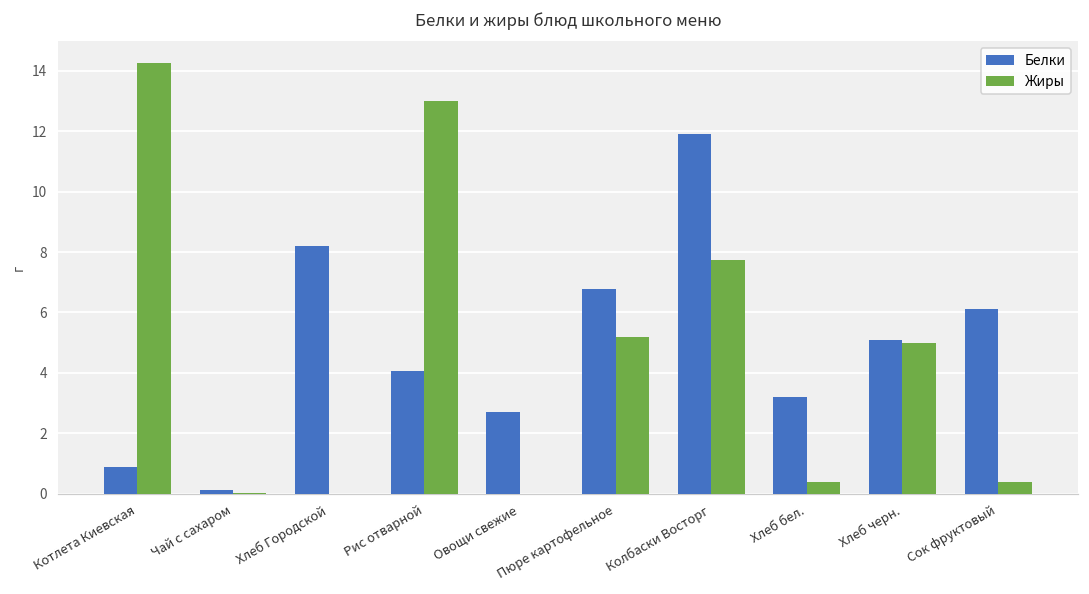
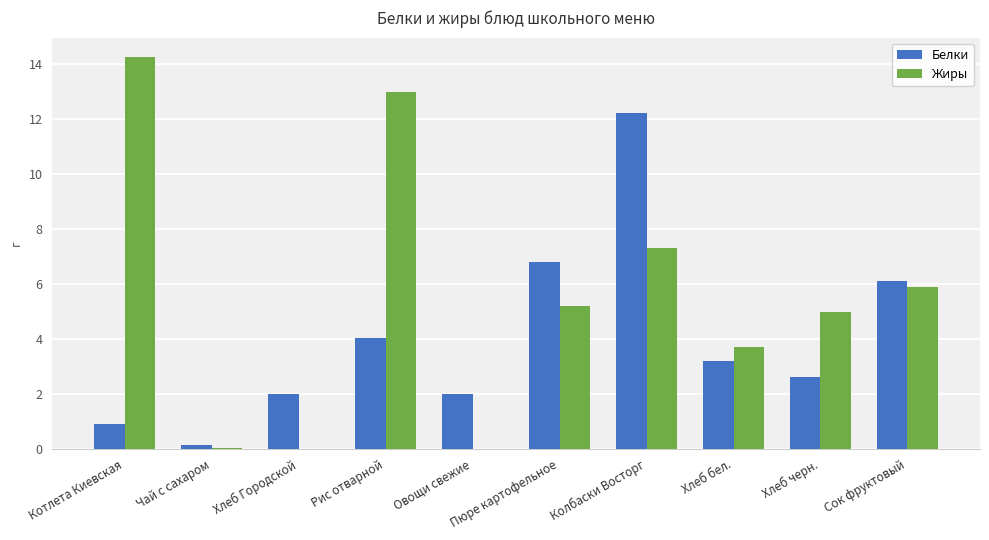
  {
    "Белки": {
      "Котлета Киевская": 0.9,
      "Чай с сахаром": 0.1,
-     "Хлеб Городской": 8.2,
+     "Хлеб Городской": 2.0,
      "Рис отварной": 4.1,
-     "Овощи свежие": 2.7,
+     "Овощи свежие": 2.0,
      "Пюре картофельное": 6.8,
-     "Колбаски Восторг": 11.9,
+     "Колбаски Восторг": 12.2,
      "Хлеб бел.": 3.2,
-     "Хлеб черн.": 5.1,
+     "Хлеб черн.": 2.6,
      "Сок фруктовый": 6.1
    },
    "Жиры": {
      "Котлета Киевская": 14.3,
      "Хлеб Городской": 0.0,
      "Рис отварной": 13.0,
      "Овощи свежие": 0.0,
      "Пюре картофельное": 5.2,
-     "Колбаски Восторг": 7.7,
-     "Хлеб бел.": 0.4,
+     "Колбаски Восторг": 7.3,
+     "Хлеб бел.": 3.7,
      "Хлеб черн.": 5.0,
-     "Сок фруктовый": 0.4
+     "Сок фруктовый": 5.9
    }
  }
